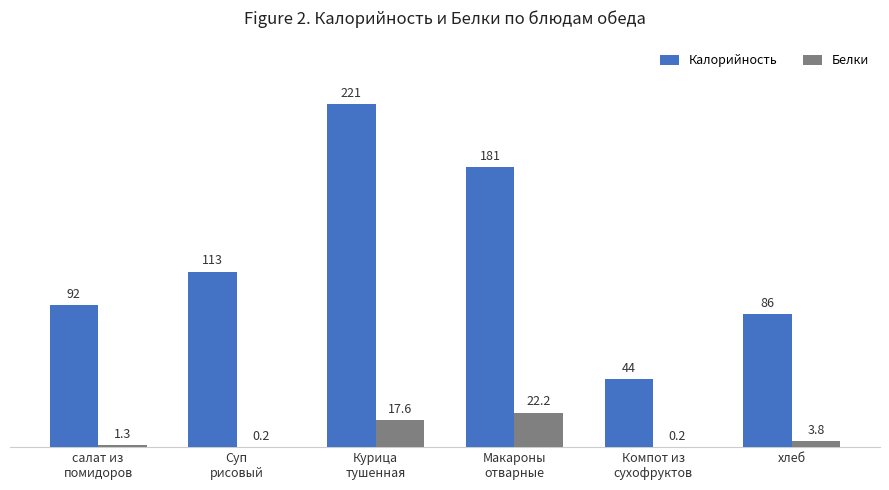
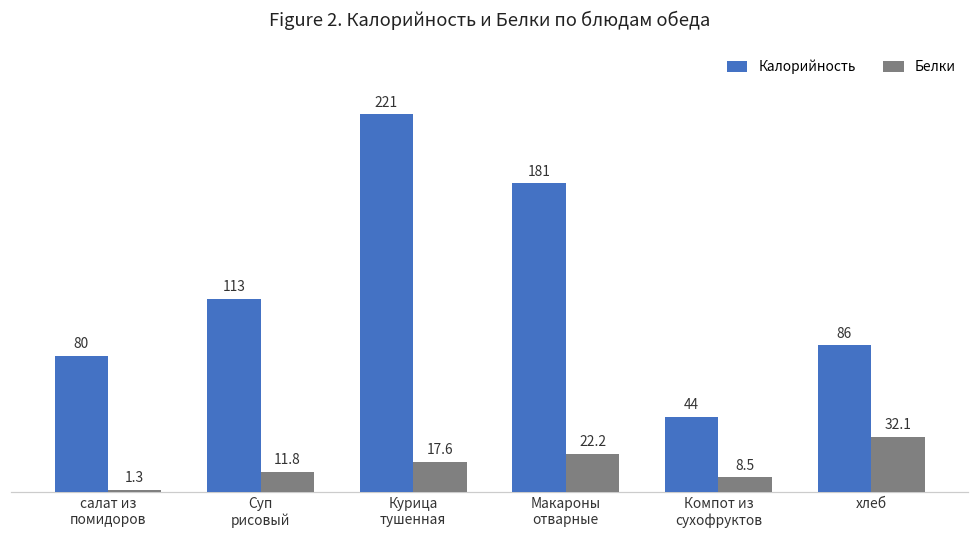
  {
    "Калорийность": {
-     "салат из помидоров": 92,
+     "салат из помидоров": 80,
      "Суп рисовый": 113,
      "Курица тушенная": 221,
      "Макароны отварные": 181,
      "Компот из сухофруктов": 44,
      "хлеб": 86
    },
    "Белки": {
      "салат из помидоров": 1.3,
-     "Суп рисовый": 0.2,
+     "Суп рисовый": 11.8,
      "Курица тушенная": 17.6,
      "Макароны отварные": 22.2,
-     "Компот из сухофруктов": 0.2,
-     "хлеб": 3.8
+     "Компот из сухофруктов": 8.5,
+     "хлеб": 32.1
    }
  }
